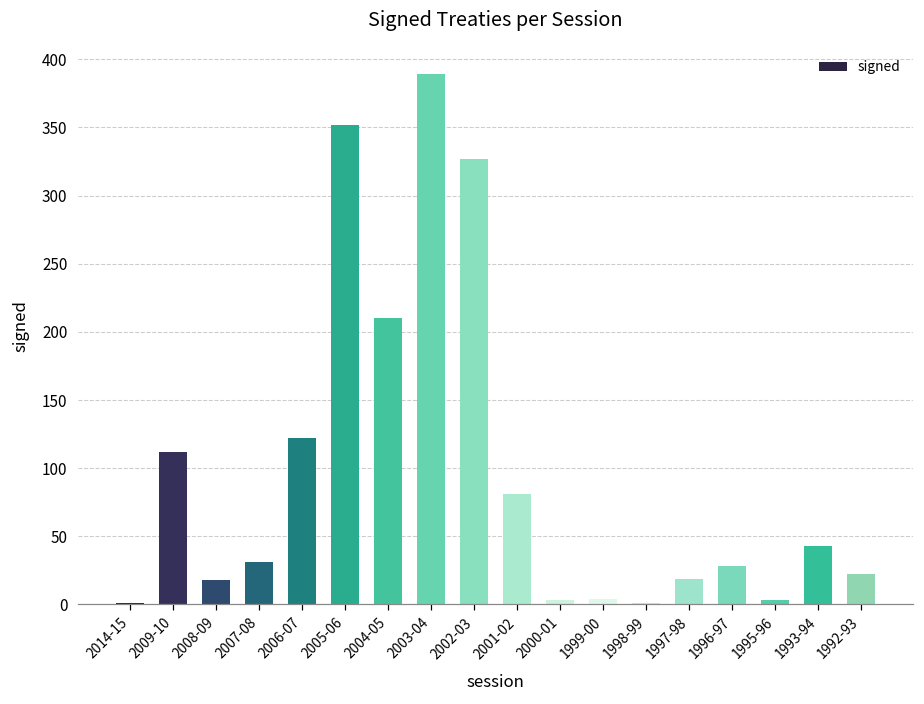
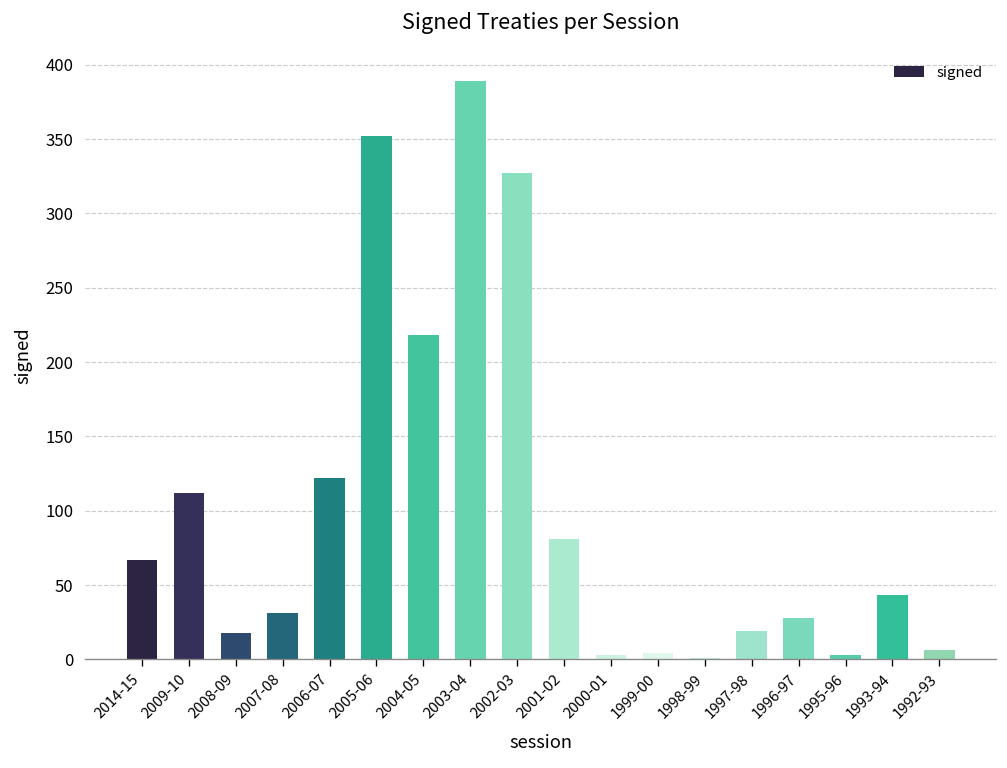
  {
-   "2014-15": 1,
+   "2014-15": 67,
    "2009-10": 112,
    "2008-09": 18,
    "2007-08": 31,
    "2006-07": 122,
    "2005-06": 352,
-   "2004-05": 210,
+   "2004-05": 218,
    "2003-04": 389,
    "2002-03": 327,
    "2001-02": 81,
    "2000-01": 3,
    "1999-00": 4,
    "1997-98": 19,
    "1996-97": 28,
    "1995-96": 3,
    "1993-94": 43,
-   "1992-93": 22
+   "1992-93": 6
  }
